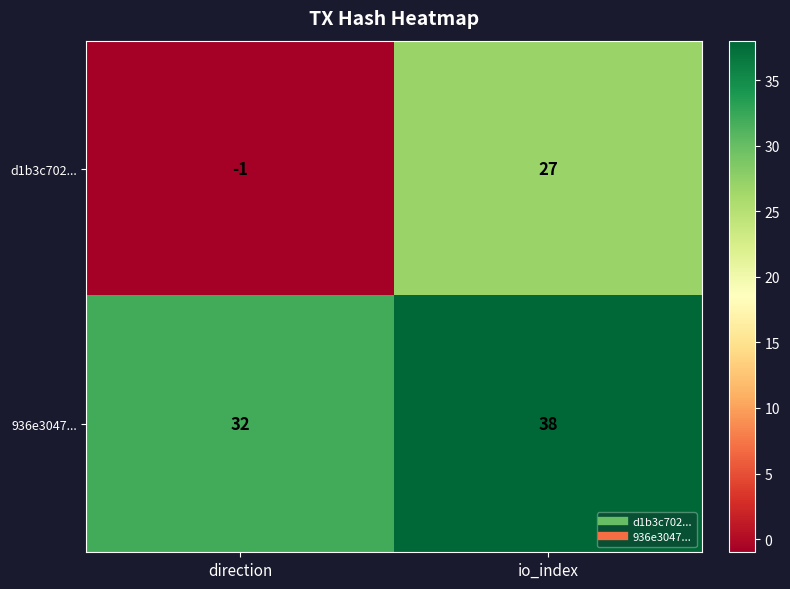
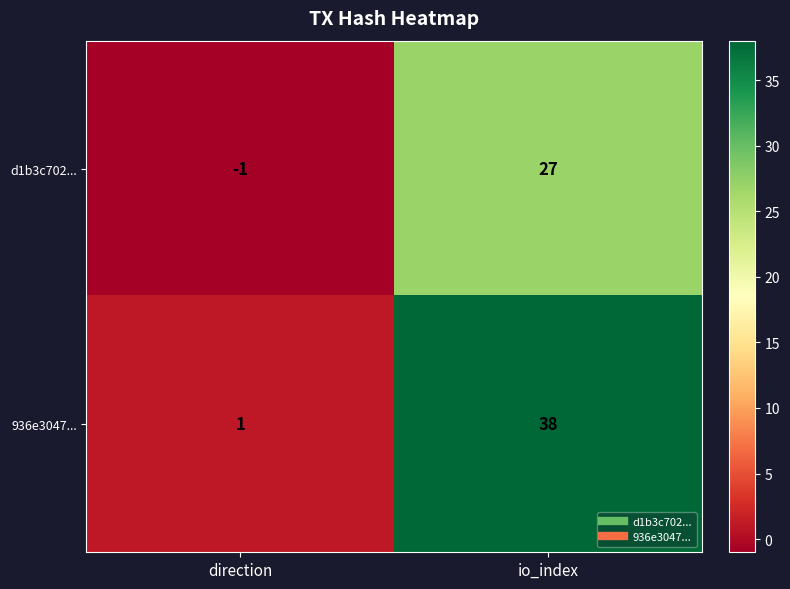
  {
    "d1b3c702...": {
      "direction": -1,
      "io_index": 27
    },
    "936e3047...": {
-     "direction": 32,
+     "direction": 1,
      "io_index": 38
    }
  }
